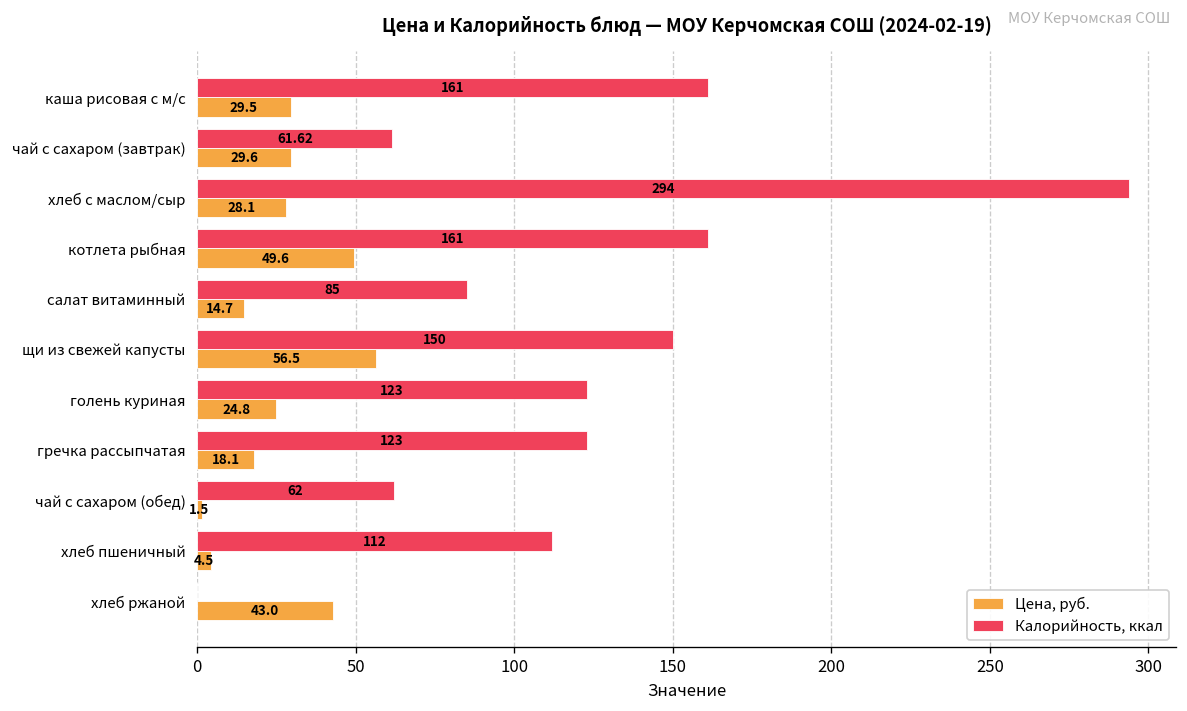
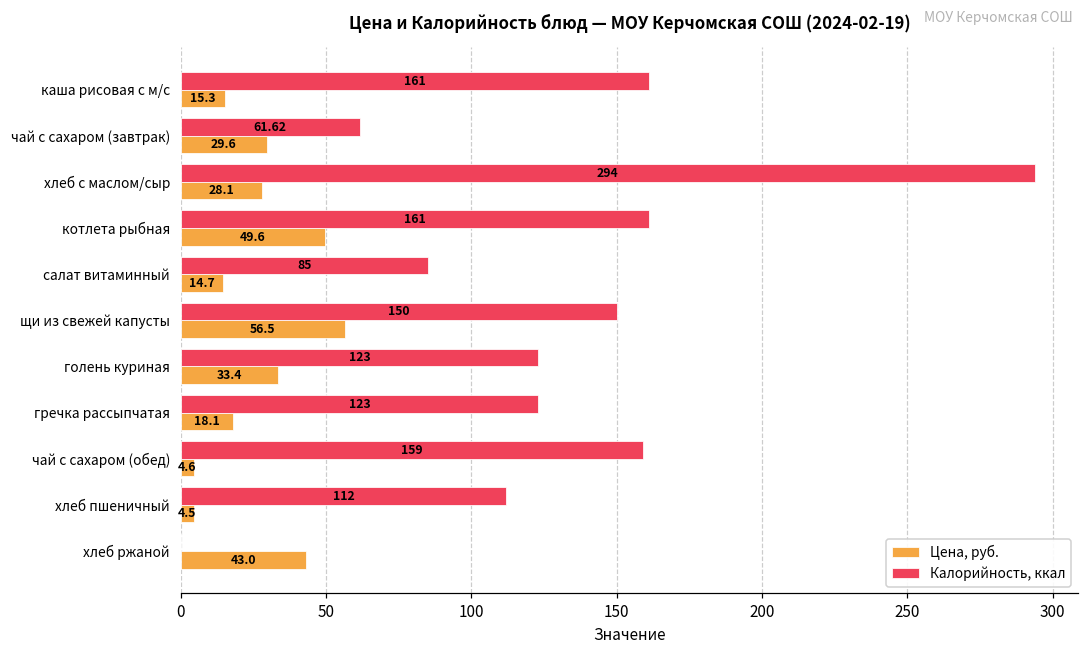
  {
    "Цена, руб.": {
-     "каша рисовая с м/с": 29.5,
+     "каша рисовая с м/с": 15.3,
      "чай с сахаром (завтрак)": 29.6,
      "хлеб с маслом/сыр": 28.1,
      "котлета рыбная": 49.6,
      "салат витаминный": 14.7,
      "щи из свежей капусты": 56.5,
-     "голень куриная": 24.8,
+     "голень куриная": 33.4,
      "гречка рассыпчатая": 18.1,
-     "чай с сахаром (обед)": 1.5,
+     "чай с сахаром (обед)": 4.6,
      "хлеб пшеничный": 4.5,
      "хлеб ржаной": 43.0
    },
    "Калорийность, ккал": {
      "каша рисовая с м/с": 161,
      "чай с сахаром (завтрак)": 61.62,
      "хлеб с маслом/сыр": 294,
      "котлета рыбная": 161,
      "салат витаминный": 85,
      "щи из свежей капусты": 150,
      "голень куриная": 123,
      "гречка рассыпчатая": 123,
-     "чай с сахаром (обед)": 62,
+     "чай с сахаром (обед)": 159,
      "хлеб пшеничный": 112
    }
  }
